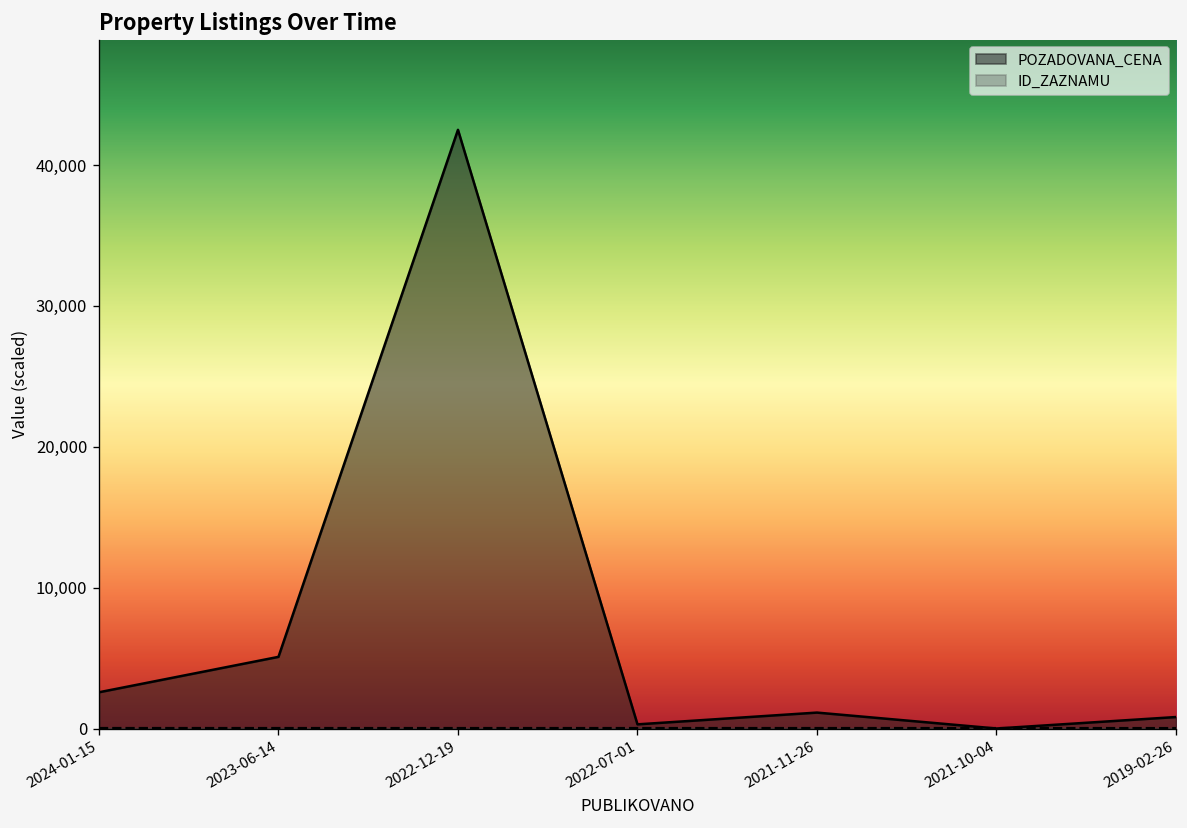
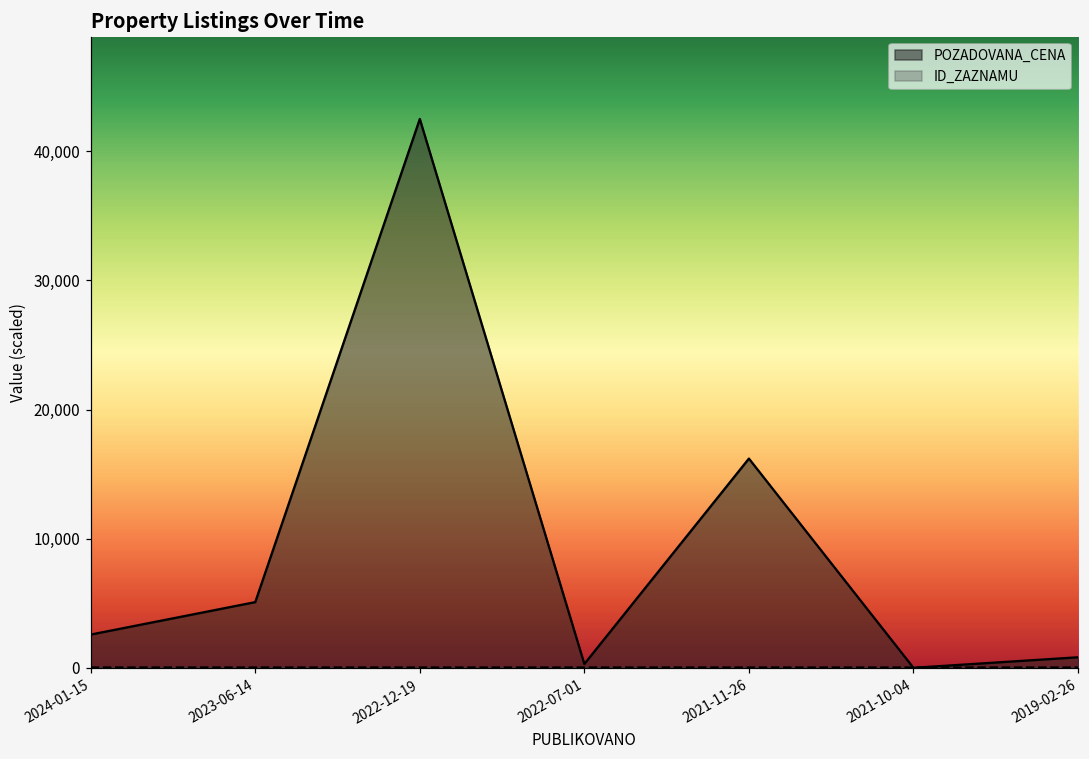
  {
    "POZADOVANA_CENA": {
      "2024-01-15": "2,600",
      "2023-06-14": "5,100",
      "2022-12-19": "42,500",
      "2022-07-01": "300",
-     "2021-11-26": "1,100",
+     "2021-11-26": "16,200",
      "2019-02-26": "800"
    },
    "ID_ZAZNAMU": {
      "2024-01-15": "0",
      "2023-06-14": "0",
      "2022-12-19": "0",
      "2022-07-01": "0",
      "2021-11-26": "0",
      "2019-02-26": "0"
    }
  }
